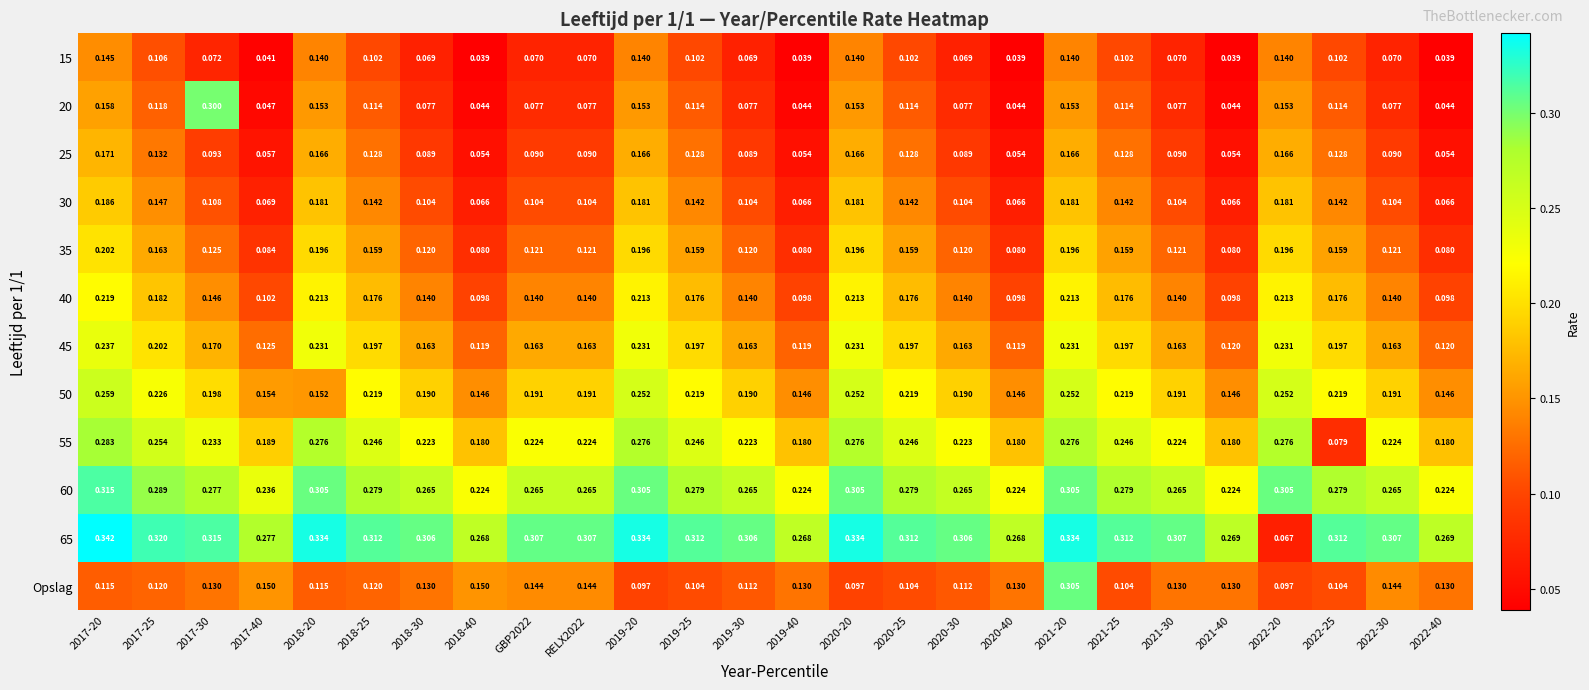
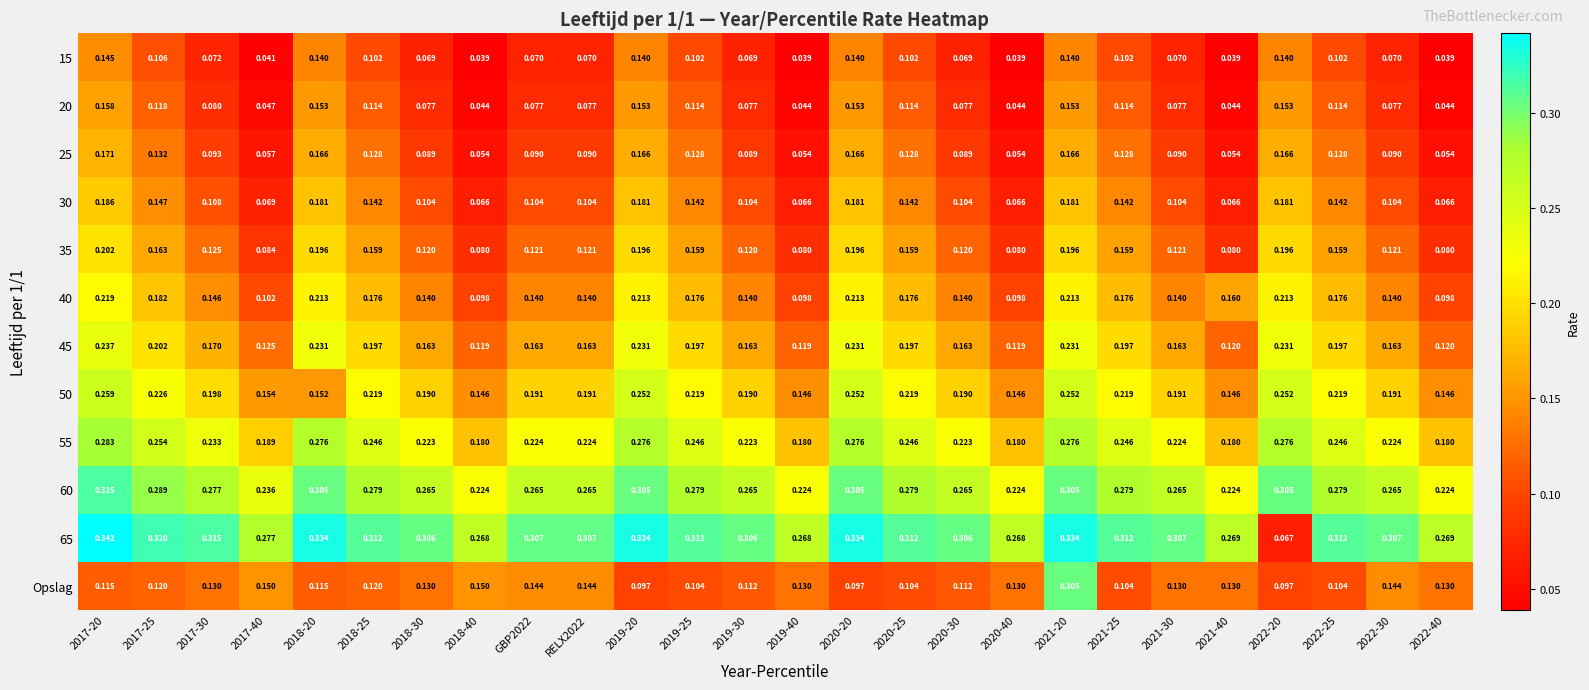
  {
    "20": {
      "2017-20": 0.158,
      "2017-25": 0.118,
-     "2017-30": 0.300,
+     "2017-30": 0.080,
      "2017-40": 0.047,
      "2018-20": 0.153,
      "2018-25": 0.114,
      "2018-30": 0.077,
      "2018-40": 0.044,
      "GBP2022": 0.077,
      "RELX2022": 0.077,
      "2019-20": 0.153,
      "2019-25": 0.114,
      "2019-30": 0.077,
      "2019-40": 0.044,
      "2020-20": 0.153,
      "2020-25": 0.114,
      "2020-30": 0.077,
      "2020-40": 0.044,
      "2021-20": 0.153,
      "2021-25": 0.114,
      "2021-30": 0.077,
      "2021-40": 0.044,
      "2022-20": 0.153,
      "2022-25": 0.114,
      "2022-30": 0.077,
      "2022-40": 0.044
    },
    "40": {
      "2017-20": 0.219,
      "2017-25": 0.182,
      "2017-30": 0.146,
      "2017-40": 0.102,
      "2018-20": 0.213,
      "2018-25": 0.176,
      "2018-30": 0.140,
      "2018-40": 0.098,
      "GBP2022": 0.140,
      "RELX2022": 0.140,
      "2019-20": 0.213,
      "2019-25": 0.176,
      "2019-30": 0.140,
      "2019-40": 0.098,
      "2020-20": 0.213,
      "2020-25": 0.176,
      "2020-30": 0.140,
      "2020-40": 0.098,
      "2021-20": 0.213,
      "2021-25": 0.176,
      "2021-30": 0.140,
-     "2021-40": 0.098,
+     "2021-40": 0.160,
      "2022-20": 0.213,
      "2022-25": 0.176,
      "2022-30": 0.140,
      "2022-40": 0.098
    },
    "55": {
      "2017-20": 0.283,
      "2017-25": 0.254,
      "2017-30": 0.233,
      "2017-40": 0.189,
      "2018-20": 0.276,
      "2018-25": 0.246,
      "2018-30": 0.223,
      "2018-40": 0.180,
      "GBP2022": 0.224,
      "RELX2022": 0.224,
      "2019-20": 0.276,
      "2019-25": 0.246,
      "2019-30": 0.223,
      "2019-40": 0.180,
      "2020-20": 0.276,
      "2020-25": 0.246,
      "2020-30": 0.223,
      "2020-40": 0.180,
      "2021-20": 0.276,
      "2021-25": 0.246,
      "2021-30": 0.224,
      "2021-40": 0.180,
      "2022-20": 0.276,
-     "2022-25": 0.079,
+     "2022-25": 0.246,
      "2022-30": 0.224,
      "2022-40": 0.180
    }
  }
